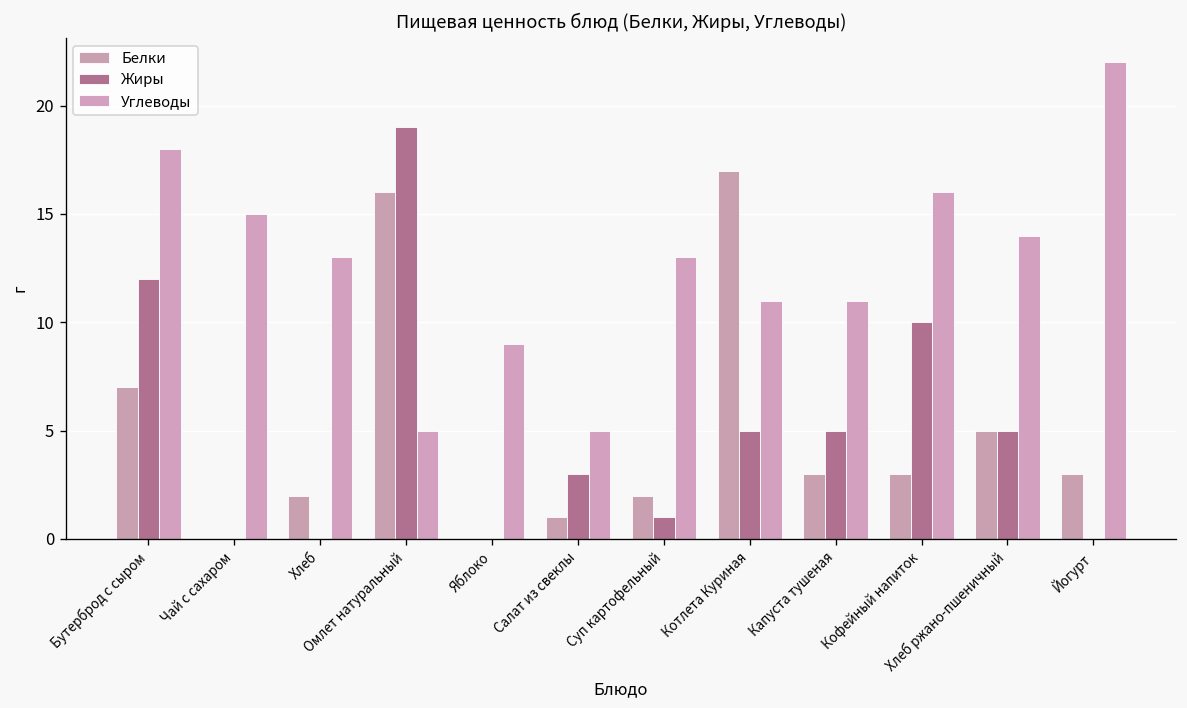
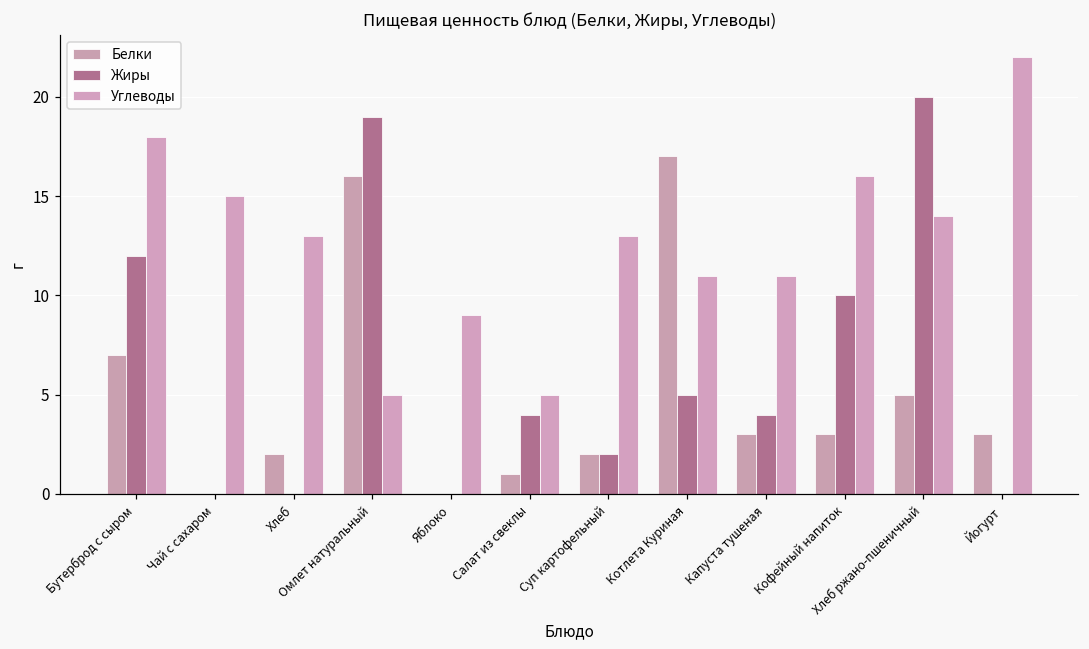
  {
    "Жиры": {
      "Бутерброд с сыром": 12,
      "Чай с сахаром": 0,
      "Хлеб": 0,
      "Омлет натуральный": 19,
      "Яблоко": 0,
-     "Салат из свеклы": 3,
-     "Суп картофельный": 1,
+     "Салат из свеклы": 4,
+     "Суп картофельный": 2,
      "Котлета Куриная": 5,
-     "Капуста тушеная": 5,
+     "Капуста тушеная": 4,
      "Кофейный напиток": 10,
-     "Хлеб ржано-пшеничный": 5,
+     "Хлеб ржано-пшеничный": 20,
      "Йогурт": 0
    }
  }
